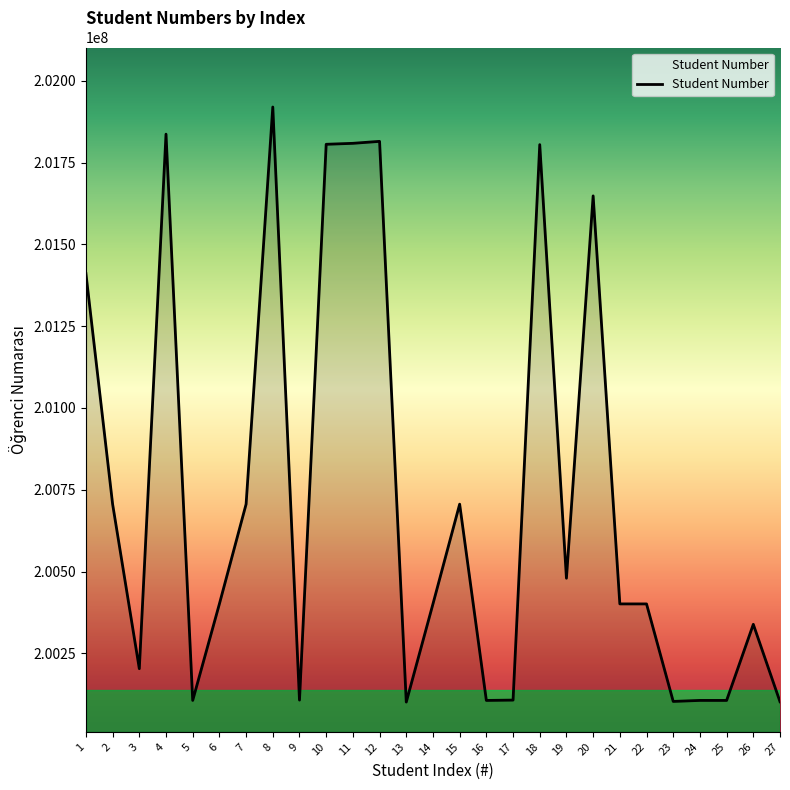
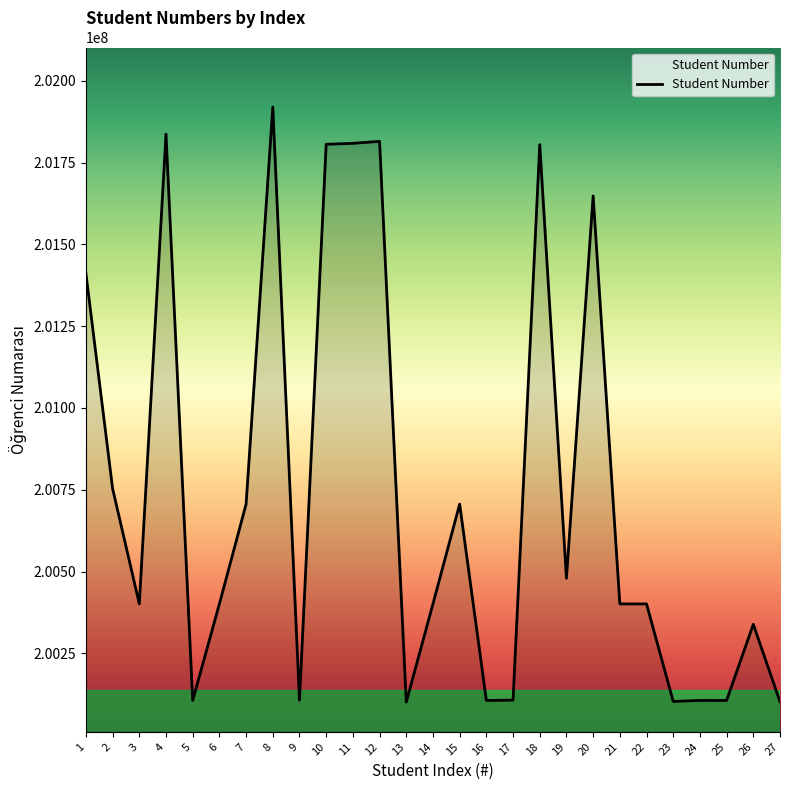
  {
    "1": 201410000,
-   "2": 200710000,
-   "3": 200200000,
+   "2": 200750000,
+   "3": 200400000,
    "4": 201840000,
    "6": 200400000,
    "7": 200710000,
    "8": 201920000,
    "10": 201810000,
    "11": 201810000,
    "12": 201820000,
    "14": 200400000,
    "15": 200710000,
    "18": 201810000,
    "19": 200480000,
    "20": 201650000,
    "21": 200400000,
    "22": 200400000,
    "26": 200340000
  }
